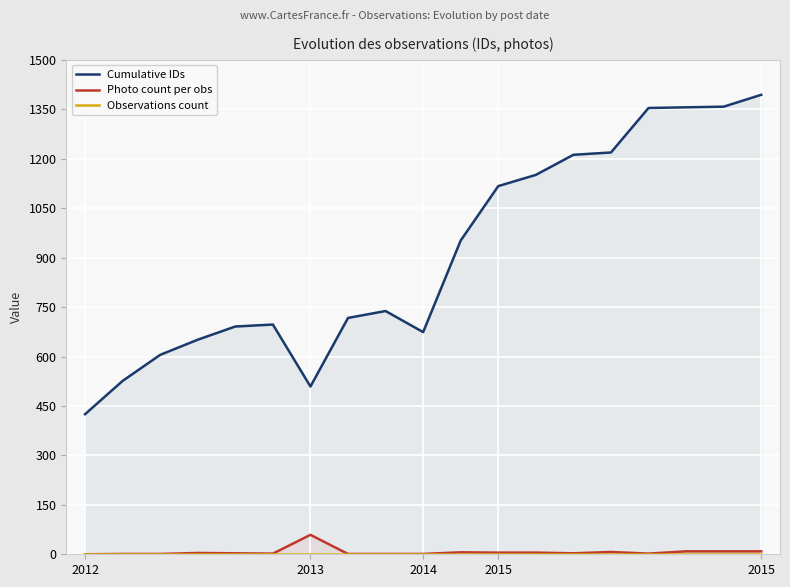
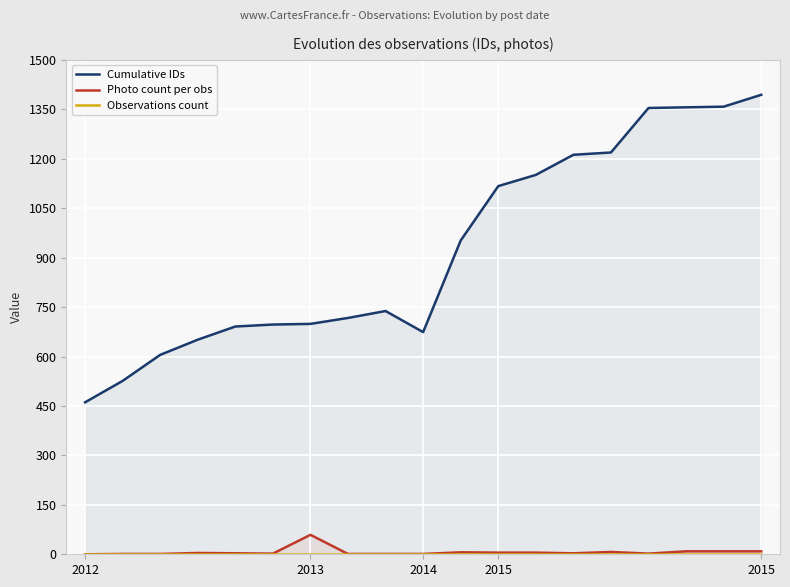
  {
    "Cumulative IDs": {
-     "2012": 430,
-     "2013": 510,
+     "2012": 460,
+     "2013": 700,
      "2014": 670
    },
    "Photo count per obs": {
      "2013": 60
    },
    "Observations count": {
      "2013": 0
    }
  }
